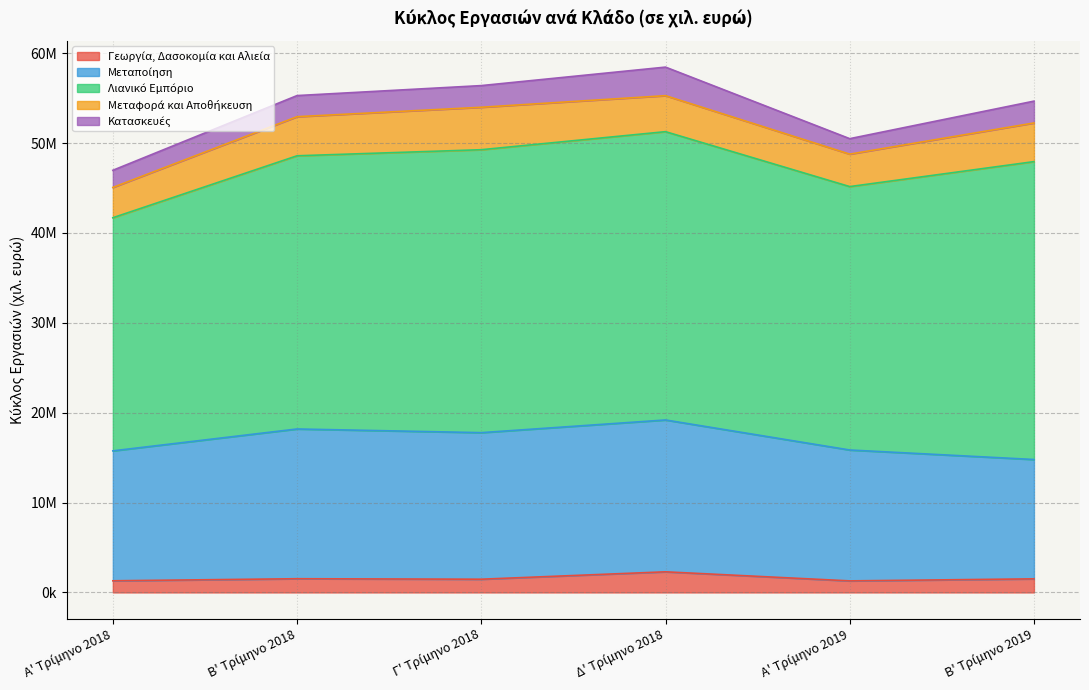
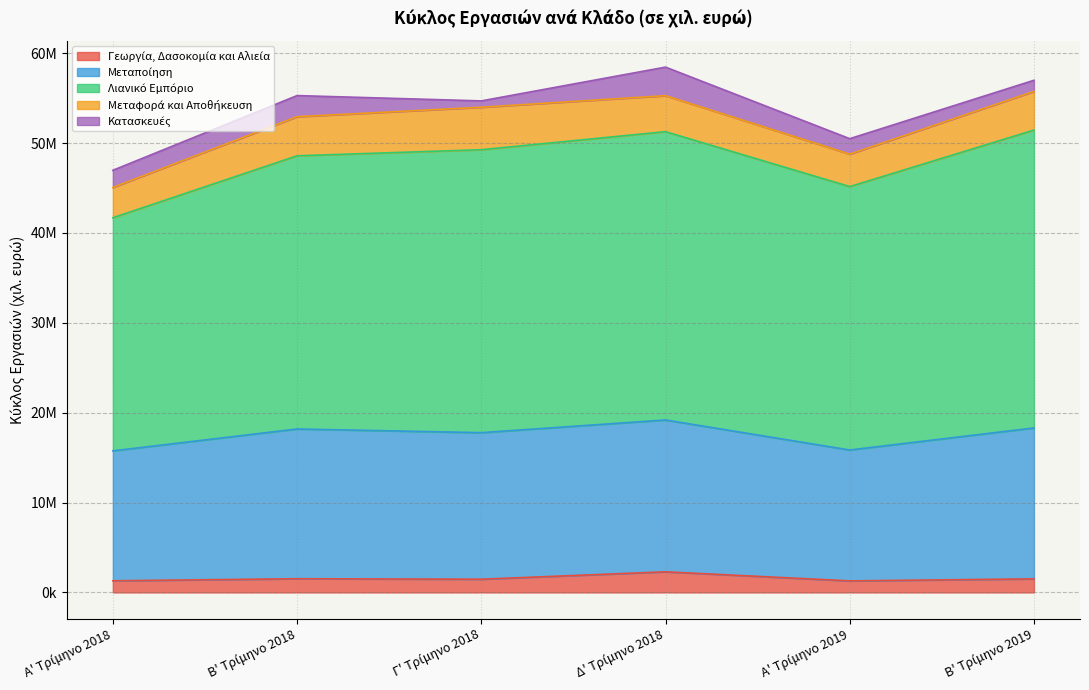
  {
    "Γεωργία, Δασοκομία και Αλιεία": {
      "Α' Τρίμηνο 2018": 1000000,
      "Β' Τρίμηνο 2018": 2000000,
      "Γ' Τρίμηνο 2018": 1000000,
      "Δ' Τρίμηνο 2018": 2000000,
      "Α' Τρίμηνο 2019": 1000000,
      "Β' Τρίμηνο 2019": 2000000
    },
    "Μεταποίηση": {
      "Α' Τρίμηνο 2018": 14000000,
      "Β' Τρίμηνο 2018": 17000000,
      "Γ' Τρίμηνο 2018": 16000000,
      "Δ' Τρίμηνο 2018": 17000000,
      "Α' Τρίμηνο 2019": 15000000,
-     "Β' Τρίμηνο 2019": 13000000
+     "Β' Τρίμηνο 2019": 17000000
    },
    "Λιανικό Εμπόριο": {
      "Α' Τρίμηνο 2018": 26000000,
      "Β' Τρίμηνο 2018": 30000000,
      "Γ' Τρίμηνο 2018": 31000000,
      "Δ' Τρίμηνο 2018": 32000000,
      "Α' Τρίμηνο 2019": 29000000,
      "Β' Τρίμηνο 2019": 33000000
    },
    "Μεταφορά και Αποθήκευση": {
      "Α' Τρίμηνο 2018": 3000000,
      "Β' Τρίμηνο 2018": 4000000,
      "Γ' Τρίμηνο 2018": 5000000,
      "Δ' Τρίμηνο 2018": 4000000,
      "Α' Τρίμηνο 2019": 4000000,
      "Β' Τρίμηνο 2019": 4000000
    },
    "Κατασκευές": {
      "Α' Τρίμηνο 2018": 2000000,
      "Β' Τρίμηνο 2018": 2000000,
-     "Γ' Τρίμηνο 2018": 2000000,
+     "Γ' Τρίμηνο 2018": 1000000,
      "Δ' Τρίμηνο 2018": 3000000,
      "Α' Τρίμηνο 2019": 2000000,
-     "Β' Τρίμηνο 2019": 2000000
+     "Β' Τρίμηνο 2019": 1000000
    }
  }
